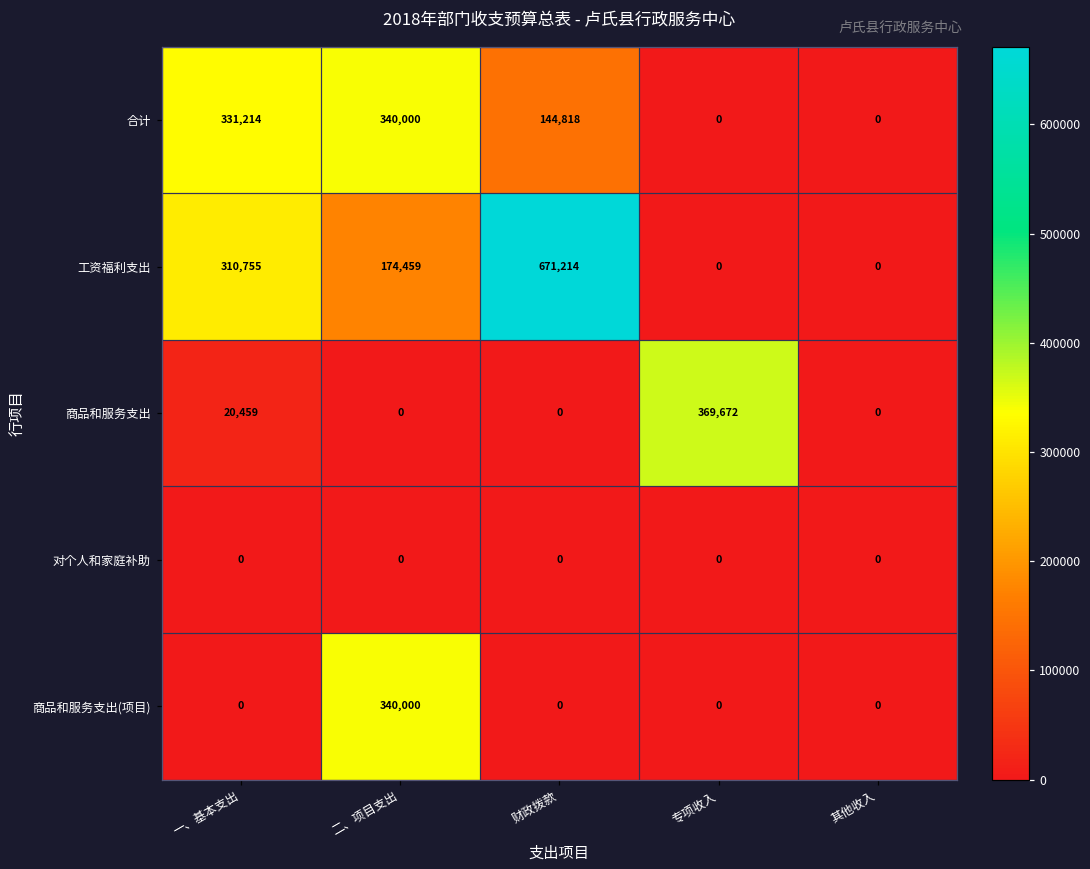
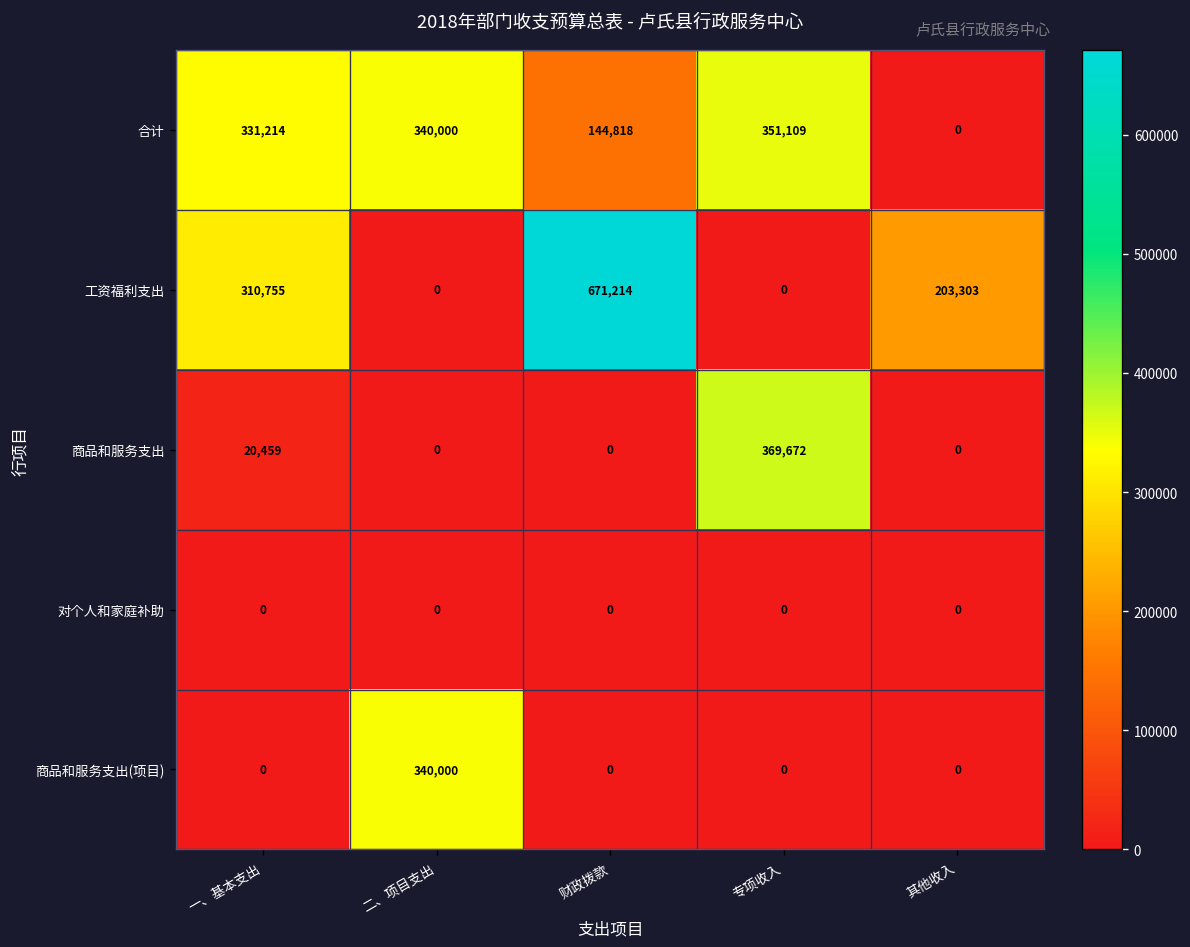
  {
    "合计": {
      "一、基本支出": "331,214",
      "二、项目支出": "340,000",
      "财政拨款": "144,818",
-     "专项收入": "0",
+     "专项收入": "351,109",
      "其他收入": "0"
    },
    "工资福利支出": {
      "一、基本支出": "310,755",
-     "二、项目支出": "174,459",
+     "二、项目支出": "0",
      "财政拨款": "671,214",
      "专项收入": "0",
-     "其他收入": "0"
+     "其他收入": "203,303"
    },
    "商品和服务支出": {
      "一、基本支出": "20,459",
      "二、项目支出": "0",
      "财政拨款": "0",
      "专项收入": "369,672",
      "其他收入": "0"
    },
    "对个人和家庭补助": {
      "一、基本支出": "0",
      "二、项目支出": "0",
      "财政拨款": "0",
      "专项收入": "0",
      "其他收入": "0"
    },
    "商品和服务支出(项目)": {
      "一、基本支出": "0",
      "二、项目支出": "340,000",
      "财政拨款": "0",
      "专项收入": "0",
      "其他收入": "0"
    }
  }
